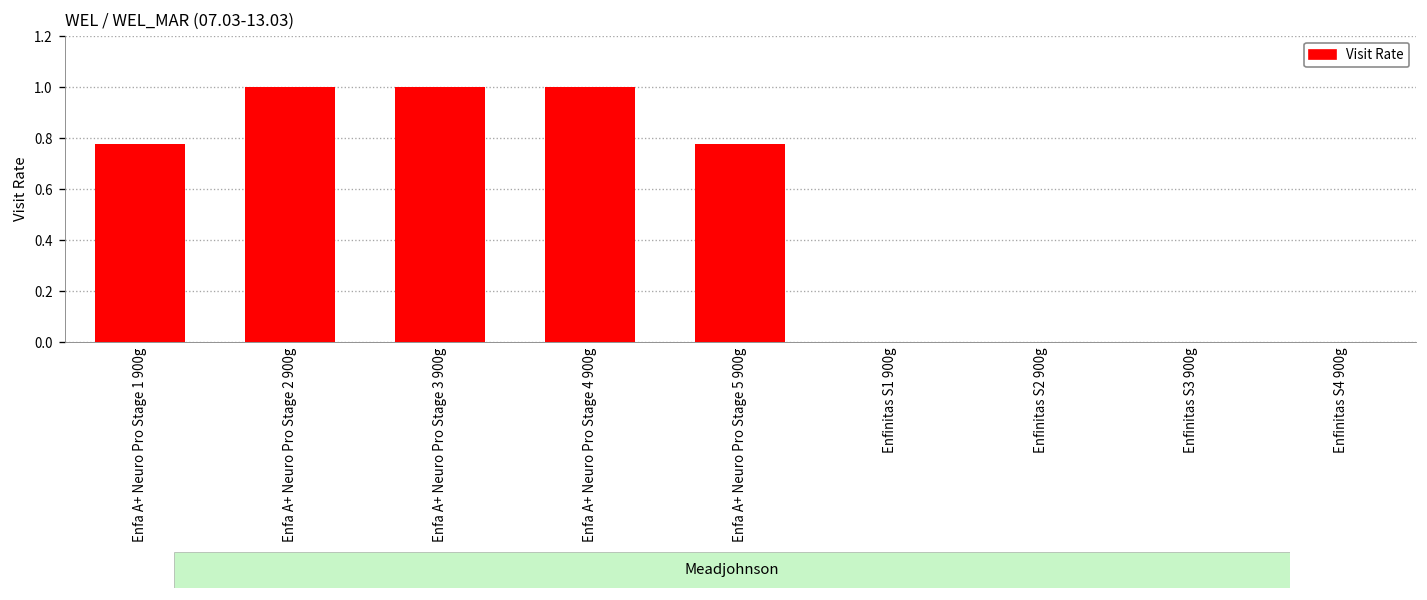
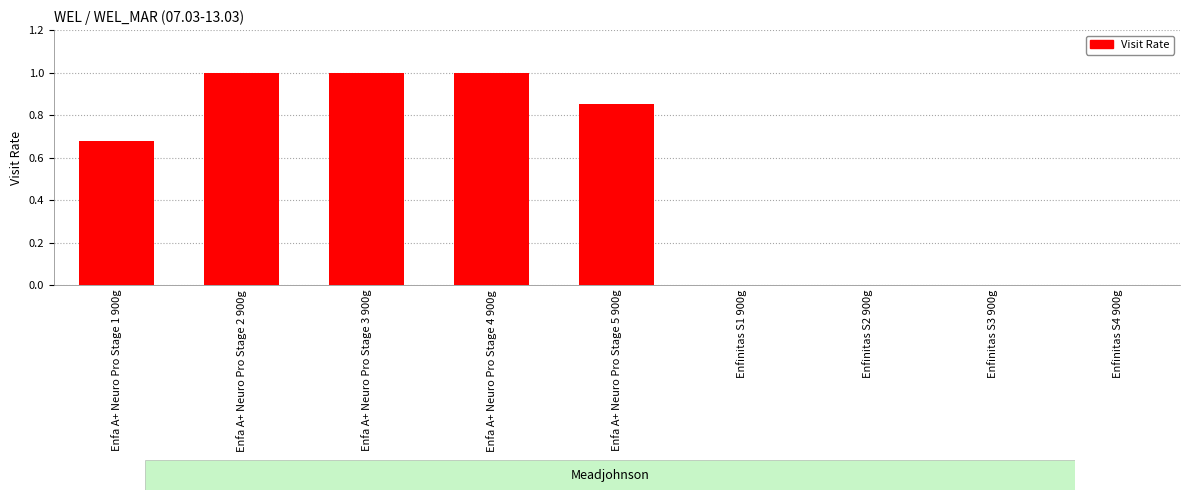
  {
-   "Enfa A+ Neuro Pro Stage 1 900g": 0.78,
+   "Enfa A+ Neuro Pro Stage 1 900g": 0.68,
    "Enfa A+ Neuro Pro Stage 2 900g": 1.00,
    "Enfa A+ Neuro Pro Stage 3 900g": 1.00,
    "Enfa A+ Neuro Pro Stage 4 900g": 1.00,
-   "Enfa A+ Neuro Pro Stage 5 900g": 0.78,
+   "Enfa A+ Neuro Pro Stage 5 900g": 0.85,
    "Enfinitas S1 900g": 0.00,
    "Enfinitas S2 900g": 0.00,
    "Enfinitas S3 900g": 0.00,
    "Enfinitas S4 900g": 0.00
  }
